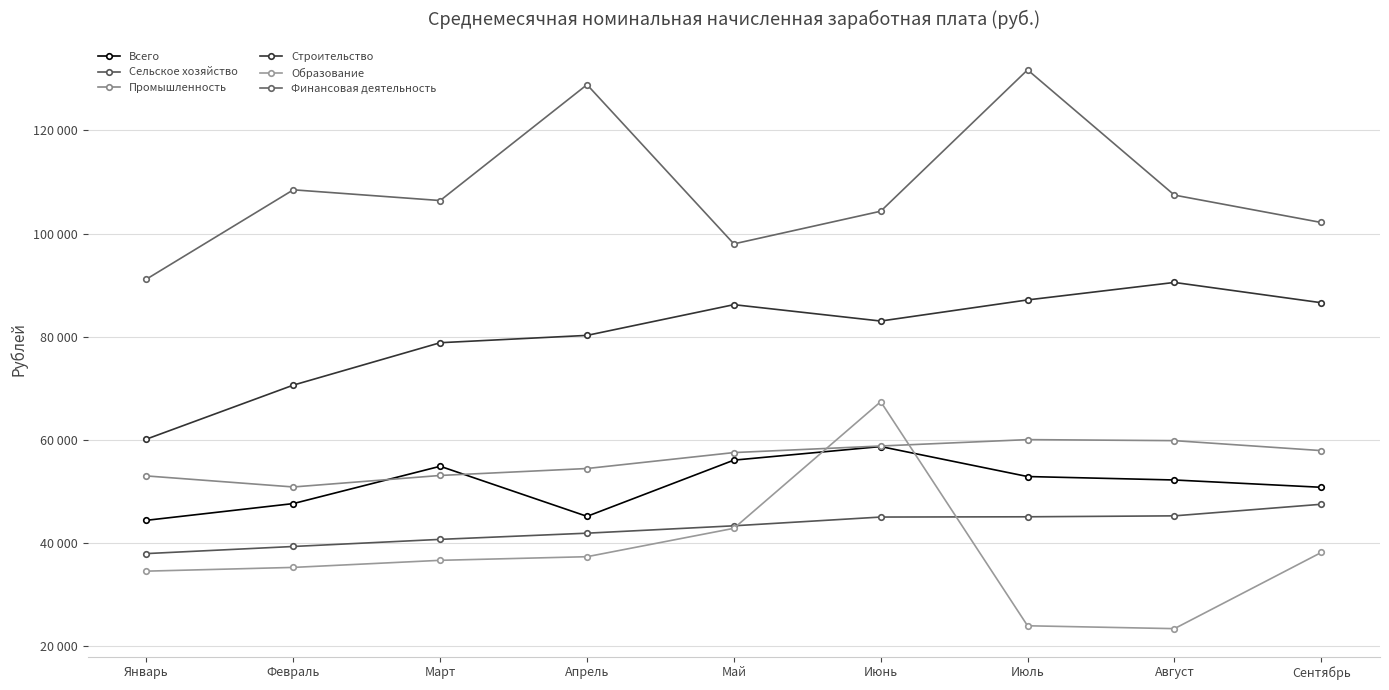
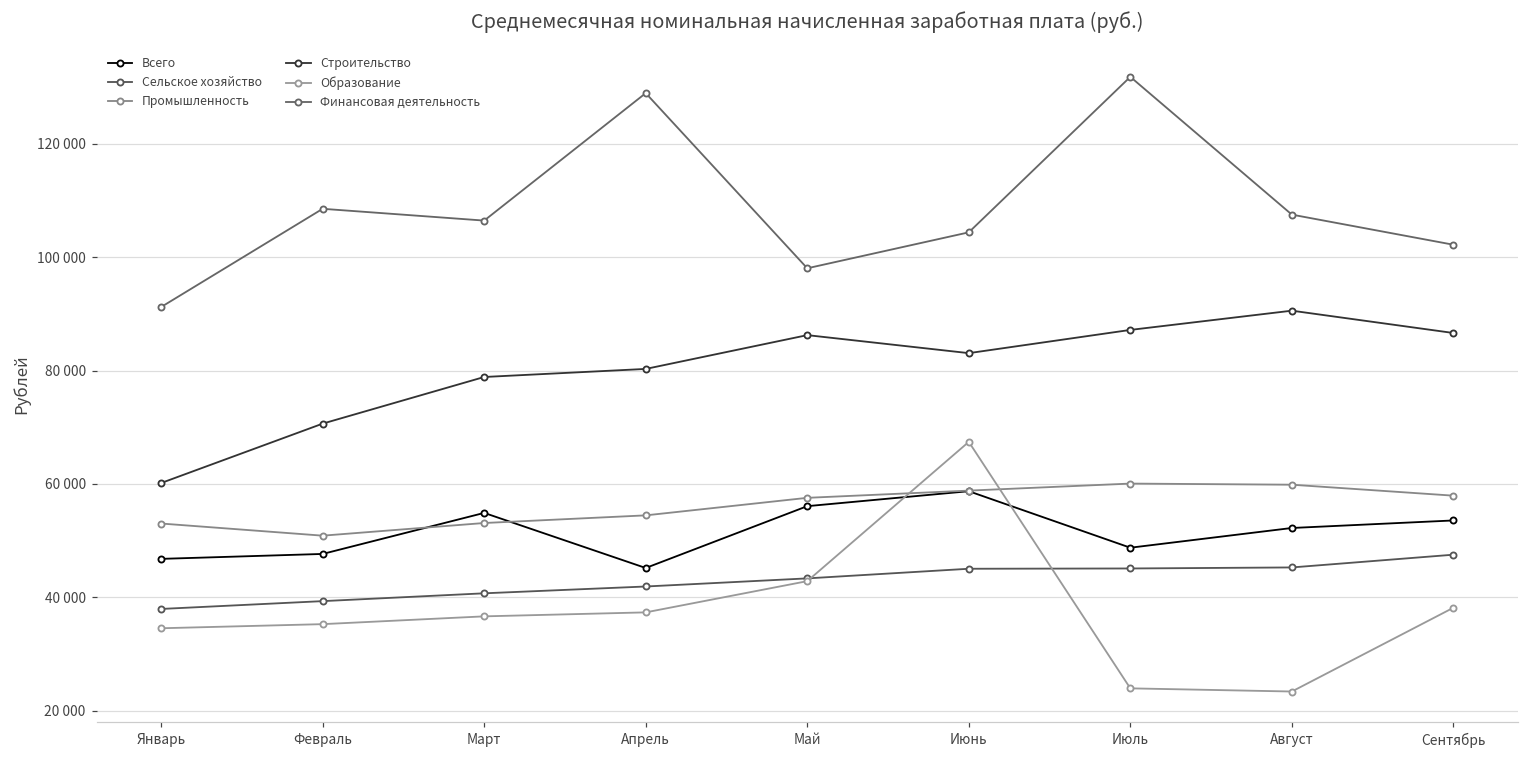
  {
    "Всего": {
-     "Январь": 44000,
+     "Январь": 47000,
      "Февраль": 48000,
      "Март": 55000,
      "Апрель": 45000,
      "Май": 56000,
-     "Июль": 53000,
+     "Июль": 49000,
      "Август": 52000,
-     "Сентябрь": 51000
+     "Сентябрь": 54000
    }
  }
